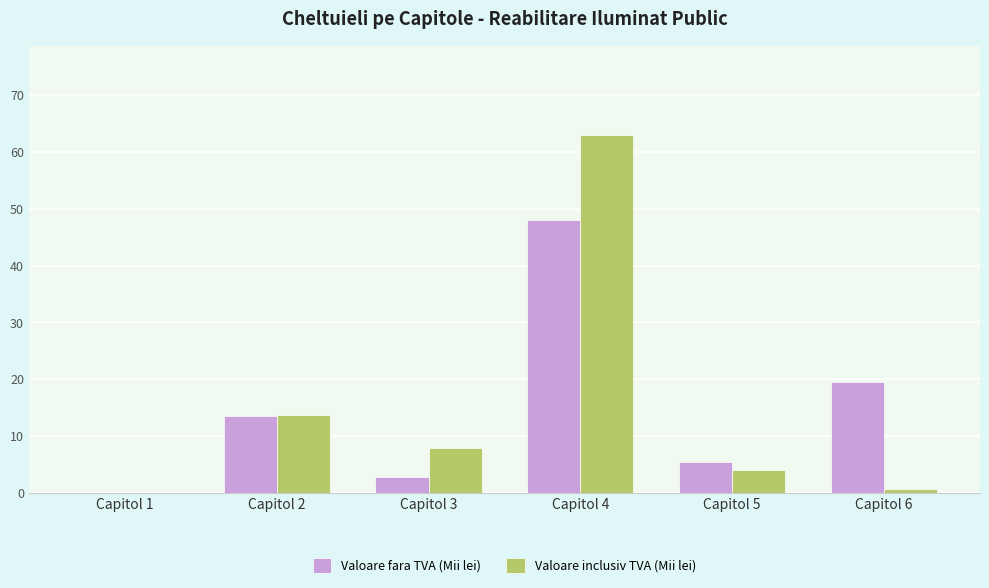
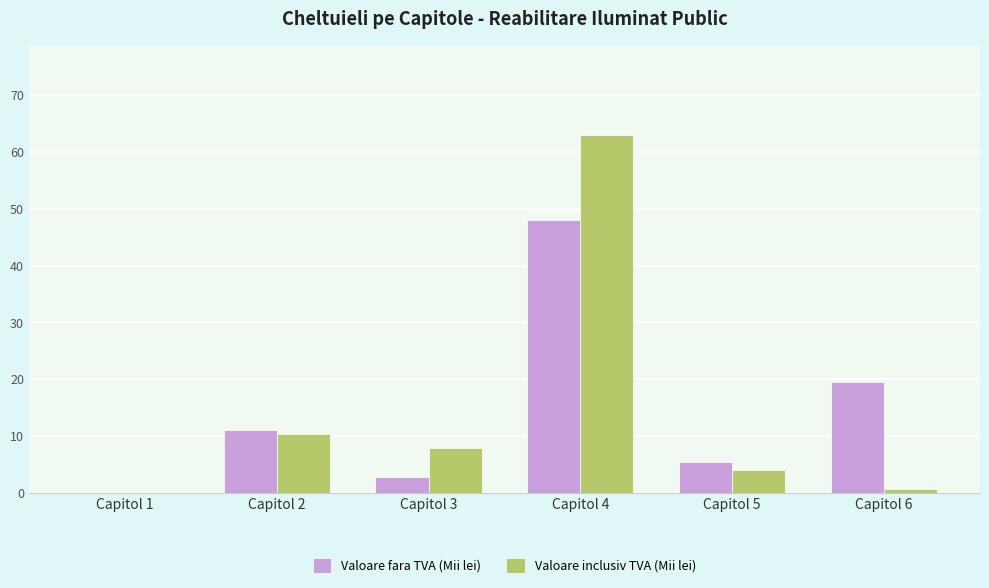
  {
    "Valoare fara TVA (Mii lei)": {
      "Capitol 1": 0,
-     "Capitol 2": 14,
+     "Capitol 2": 11,
      "Capitol 3": 3,
      "Capitol 4": 48,
      "Capitol 5": 5,
      "Capitol 6": 20
    },
    "Valoare inclusiv TVA (Mii lei)": {
      "Capitol 1": 0,
-     "Capitol 2": 14,
+     "Capitol 2": 10,
      "Capitol 3": 8,
      "Capitol 4": 63,
      "Capitol 5": 4,
      "Capitol 6": 1
    }
  }
